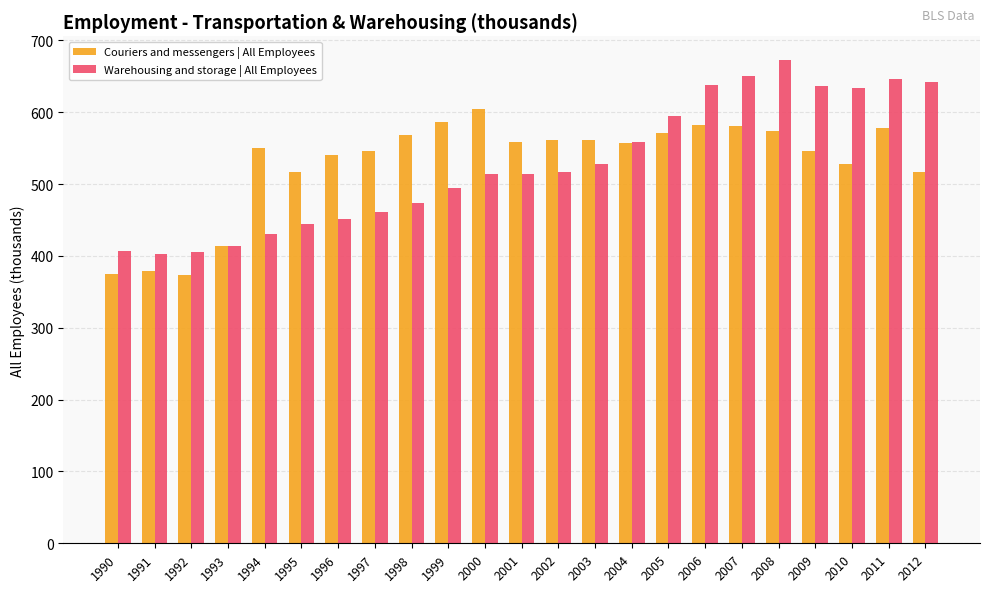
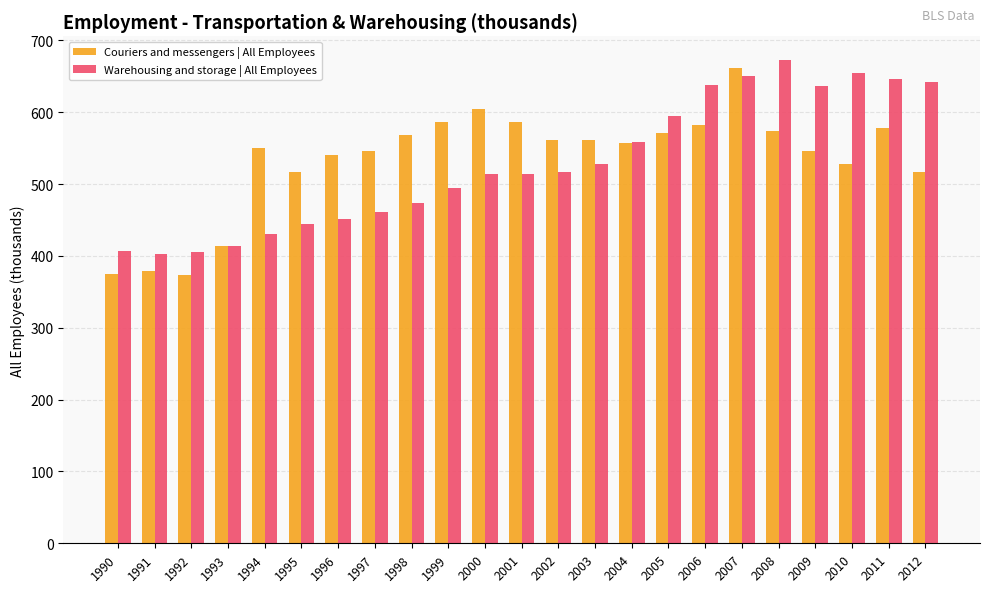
  {
    "Couriers and messengers | All Employees": {
      "1990": 380,
      "1991": 380,
      "1992": 370,
      "1993": 410,
      "1994": 550,
      "1995": 520,
      "1996": 540,
      "1997": 550,
      "1998": 570,
      "1999": 590,
      "2000": 610,
-     "2001": 560,
+     "2001": 590,
      "2002": 560,
      "2003": 560,
      "2004": 560,
      "2005": 570,
      "2006": 580,
-     "2007": 580,
+     "2007": 660,
      "2008": 570,
      "2009": 550,
      "2010": 530,
      "2011": 580,
      "2012": 520
    },
    "Warehousing and storage | All Employees": {
      "1990": 410,
      "1991": 400,
      "1992": 410,
      "1993": 410,
      "1994": 430,
      "1995": 440,
      "1996": 450,
      "1997": 460,
      "1998": 470,
      "1999": 490,
      "2000": 510,
      "2001": 510,
      "2002": 520,
      "2003": 530,
      "2004": 560,
      "2005": 590,
      "2006": 640,
      "2007": 650,
      "2008": 670,
      "2009": 640,
-     "2010": 630,
+     "2010": 660,
      "2011": 650,
      "2012": 640
    }
  }
